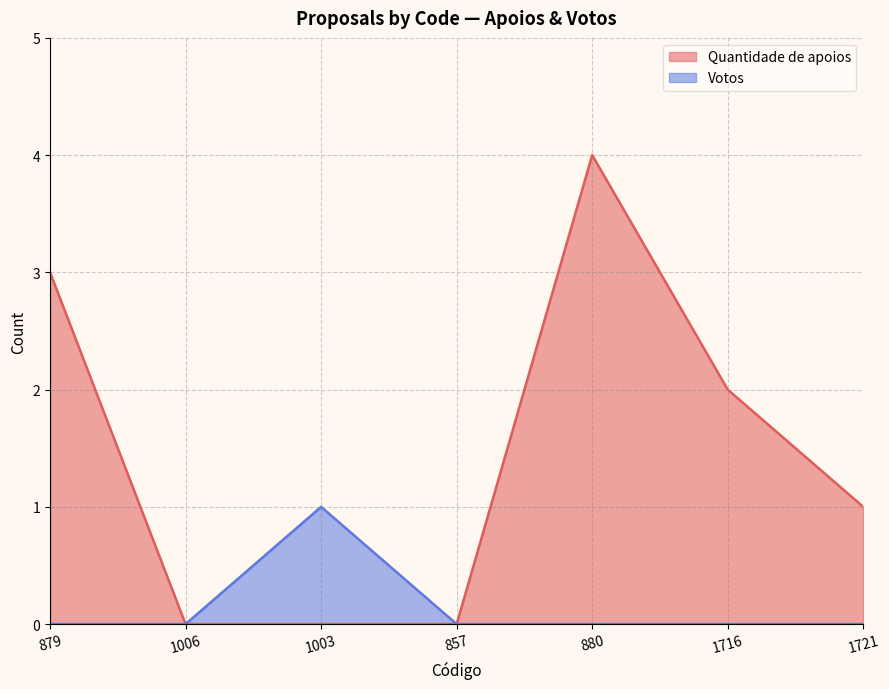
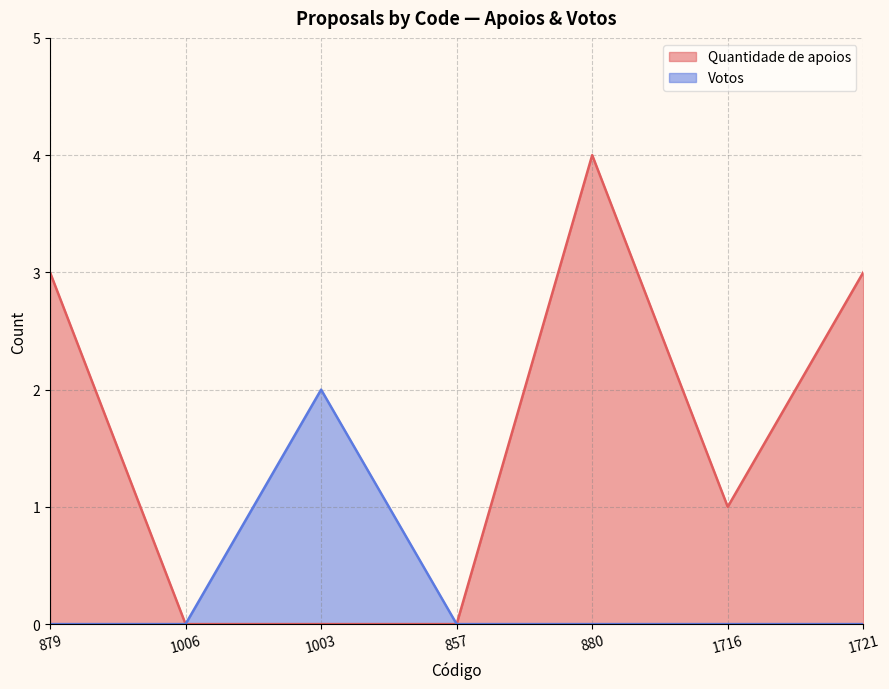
  {
    "Quantidade de apoios": {
      "879": 3,
      "1003": 0,
      "880": 4,
-     "1716": 2,
-     "1721": 1
+     "1716": 1,
+     "1721": 3
    },
    "Votos": {
      "879": 0,
-     "1003": 1,
+     "1003": 2,
      "880": 0,
      "1716": 0,
      "1721": 0
    }
  }
